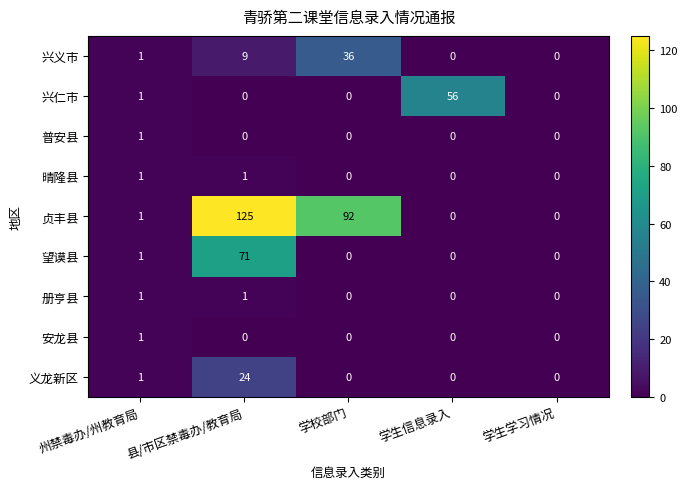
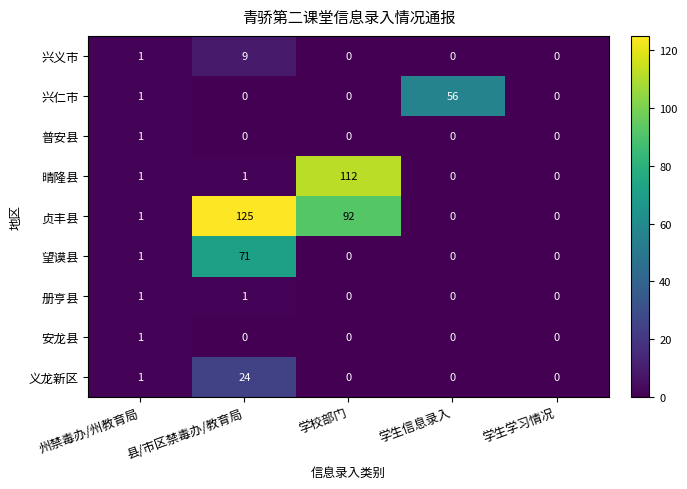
  {
    "兴义市": {
      "州禁毒办/州教育局": 1,
      "县/市区禁毒办/教育局": 9,
-     "学校部门": 36,
+     "学校部门": 0,
      "学生信息录入": 0,
      "学生学习情况": 0
    },
    "兴仁市": {
      "州禁毒办/州教育局": 1,
      "县/市区禁毒办/教育局": 0,
      "学校部门": 0,
      "学生信息录入": 56,
      "学生学习情况": 0
    },
    "普安县": {
      "州禁毒办/州教育局": 1,
      "县/市区禁毒办/教育局": 0,
      "学校部门": 0,
      "学生信息录入": 0,
      "学生学习情况": 0
    },
    "晴隆县": {
      "州禁毒办/州教育局": 1,
      "县/市区禁毒办/教育局": 1,
-     "学校部门": 0,
+     "学校部门": 112,
      "学生信息录入": 0,
      "学生学习情况": 0
    },
    "贞丰县": {
      "州禁毒办/州教育局": 1,
      "县/市区禁毒办/教育局": 125,
      "学校部门": 92,
      "学生信息录入": 0,
      "学生学习情况": 0
    },
    "望谟县": {
      "州禁毒办/州教育局": 1,
      "县/市区禁毒办/教育局": 71,
      "学校部门": 0,
      "学生信息录入": 0,
      "学生学习情况": 0
    },
    "册亨县": {
      "州禁毒办/州教育局": 1,
      "县/市区禁毒办/教育局": 1,
      "学校部门": 0,
      "学生信息录入": 0,
      "学生学习情况": 0
    },
    "安龙县": {
      "州禁毒办/州教育局": 1,
      "县/市区禁毒办/教育局": 0,
      "学校部门": 0,
      "学生信息录入": 0,
      "学生学习情况": 0
    },
    "义龙新区": {
      "州禁毒办/州教育局": 1,
      "县/市区禁毒办/教育局": 24,
      "学校部门": 0,
      "学生信息录入": 0,
      "学生学习情况": 0
    }
  }
